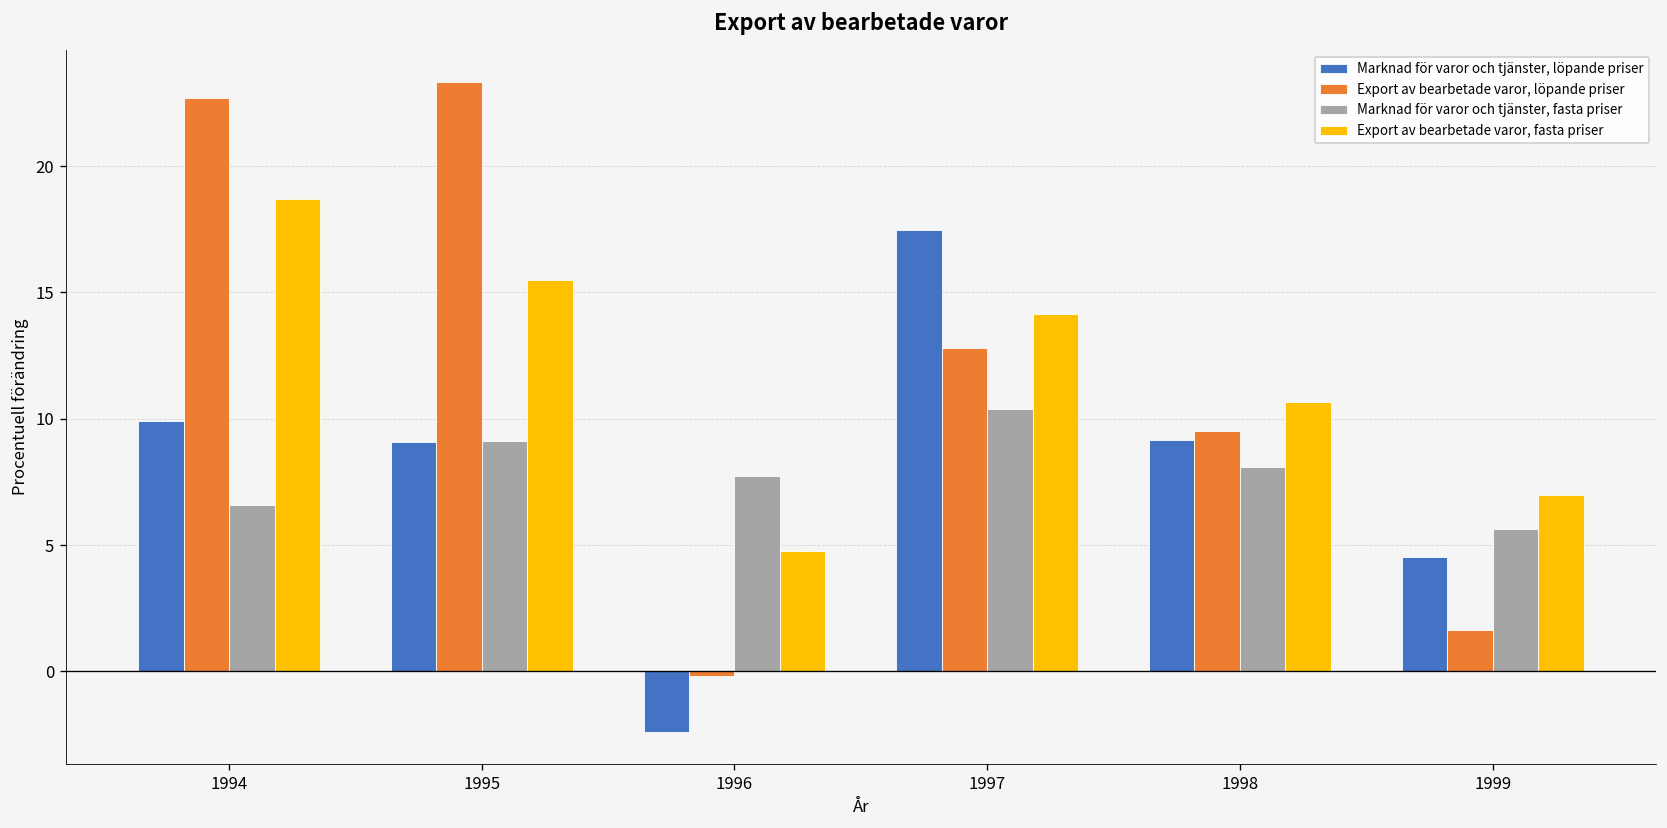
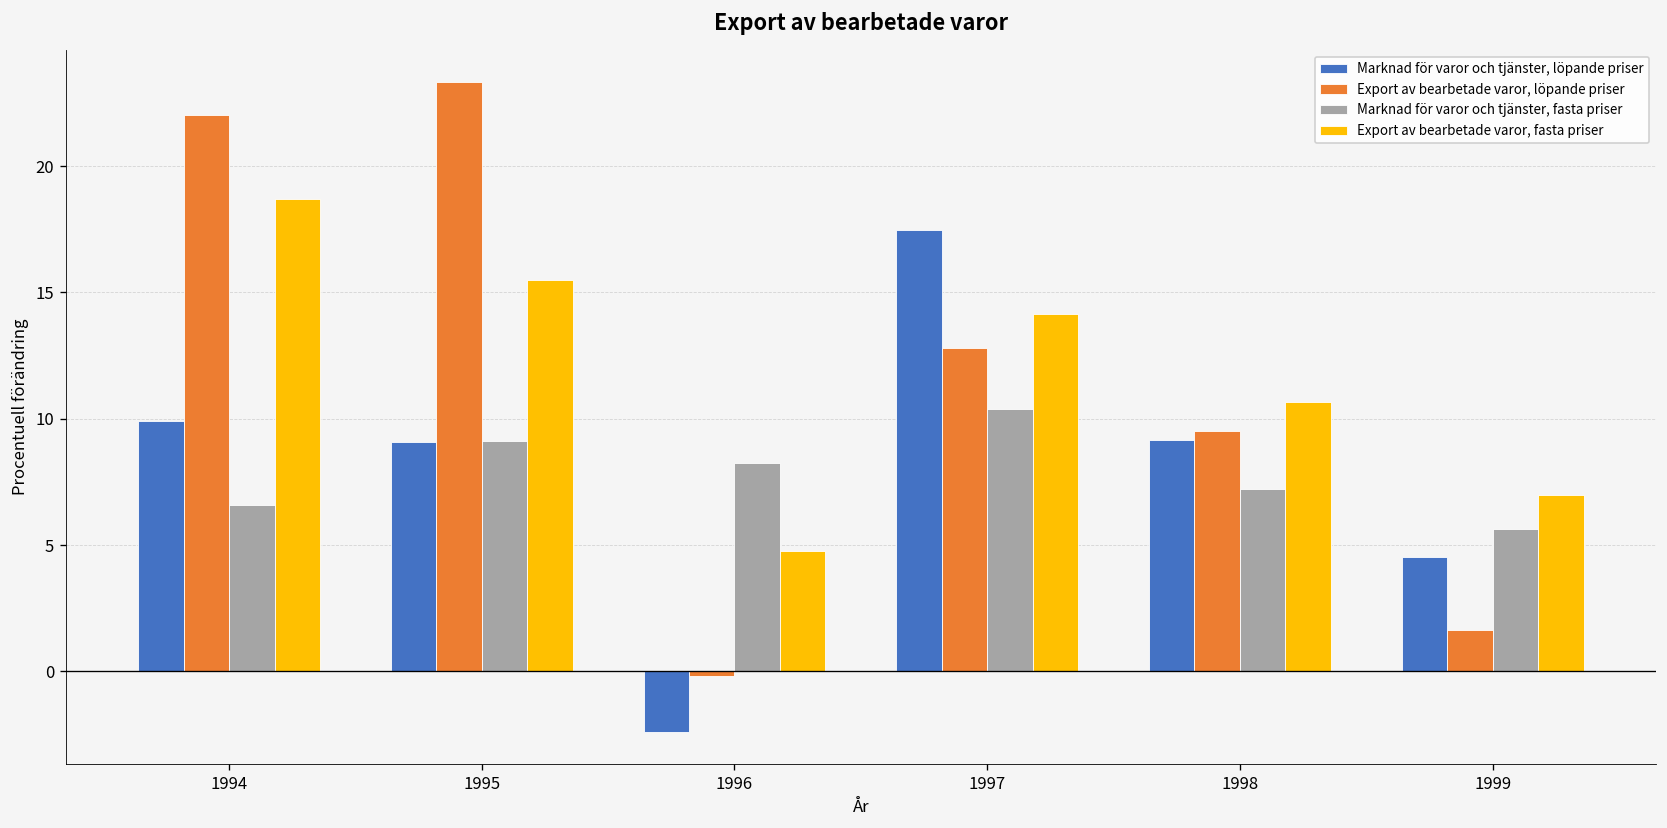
  {
    "Marknad för varor och tjänster, löpande priser": {
      "1994": 9.9,
      "1995": 9.1,
      "1996": -2.4,
      "1997": 17.5,
      "1998": 9.2,
      "1999": 4.5
    },
    "Export av bearbetade varor, löpande priser": {
-     "1994": 22.7,
+     "1994": 22.0,
      "1995": 23.3,
      "1996": -0.2,
      "1997": 12.8,
      "1998": 9.5,
      "1999": 1.6
    },
    "Marknad för varor och tjänster, fasta priser": {
      "1994": 6.6,
      "1995": 9.1,
-     "1996": 7.7,
+     "1996": 8.3,
      "1997": 10.4,
-     "1998": 8.1,
+     "1998": 7.2,
      "1999": 5.7
    },
    "Export av bearbetade varor, fasta priser": {
      "1994": 18.7,
      "1995": 15.5,
      "1996": 4.8,
      "1997": 14.2,
      "1998": 10.7,
      "1999": 7.0
    }
  }
